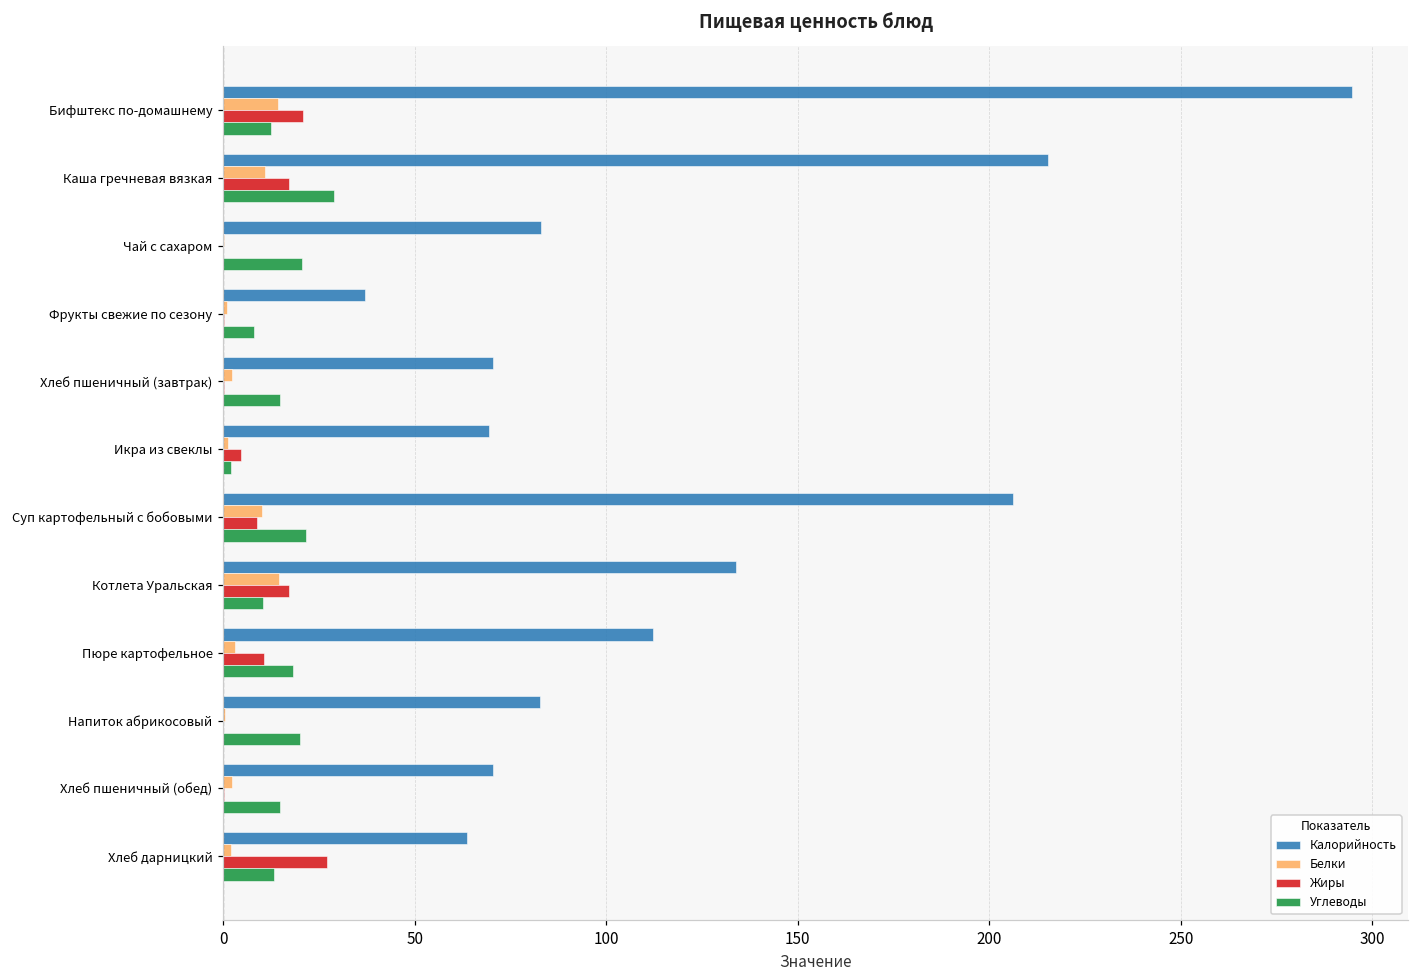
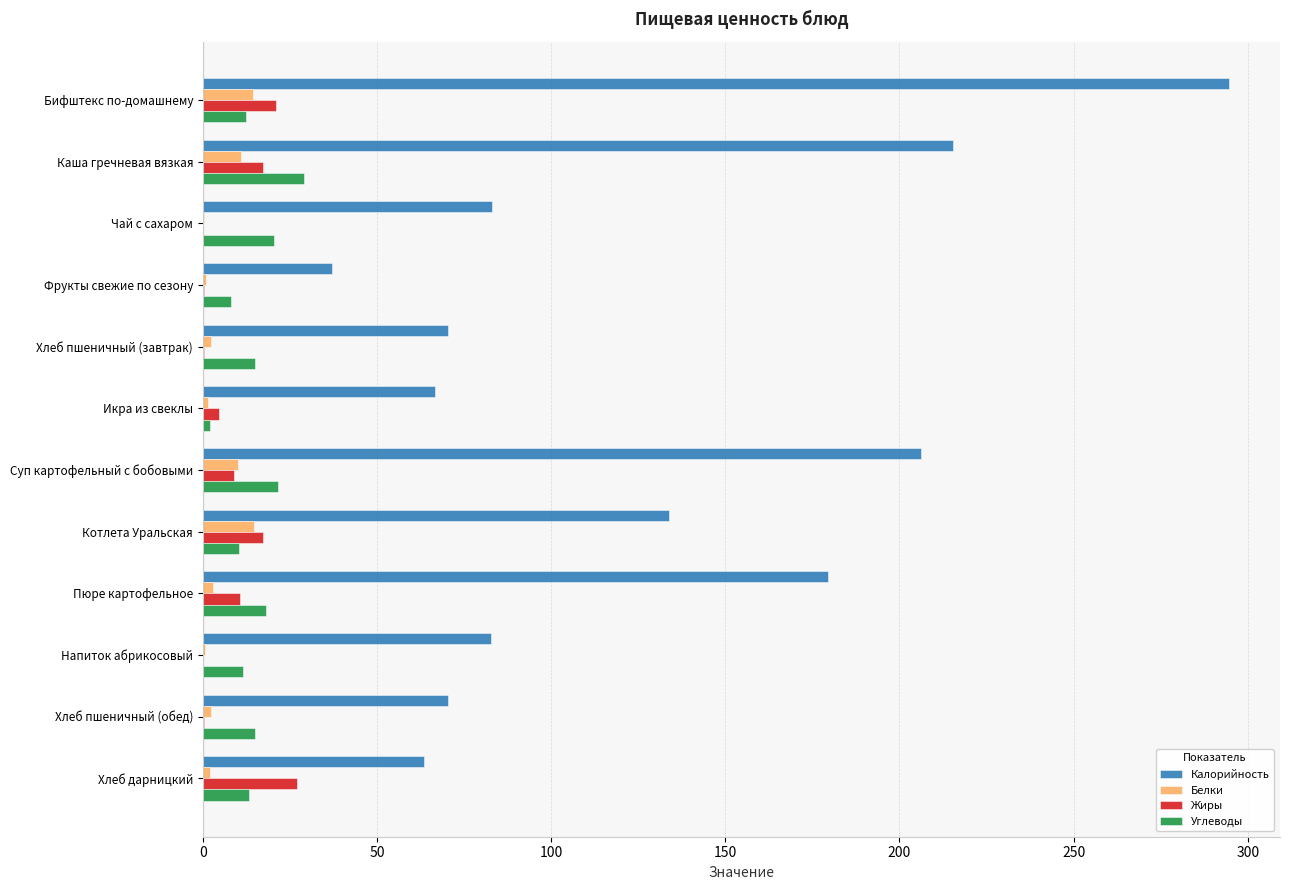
  {
    "Калорийность": {
      "Бифштекс по-домашнему": 295,
      "Каша гречневая вязкая": 215,
      "Чай с сахаром": 83,
      "Фрукты свежие по сезону": 37,
      "Хлеб пшеничный (завтрак)": 70,
-     "Икра из свеклы": 69,
+     "Икра из свеклы": 67,
      "Суп картофельный с бобовыми": 206,
      "Котлета Уральская": 134,
-     "Пюре картофельное": 112,
+     "Пюре картофельное": 179,
      "Напиток абрикосовый": 83,
      "Хлеб пшеничный (обед)": 70,
      "Хлеб дарницкий": 64
    },
    "Белки": {
      "Бифштекс по-домашнему": 14,
      "Каша гречневая вязкая": 11,
      "Фрукты свежие по сезону": 1,
      "Хлеб пшеничный (завтрак)": 2,
      "Икра из свеклы": 1,
      "Суп картофельный с бобовыми": 10,
      "Котлета Уральская": 15,
      "Пюре картофельное": 3,
      "Хлеб пшеничный (обед)": 2,
      "Хлеб дарницкий": 2
    },
    "Жиры": {
      "Бифштекс по-домашнему": 21,
      "Каша гречневая вязкая": 17,
      "Икра из свеклы": 5,
      "Суп картофельный с бобовыми": 9,
      "Котлета Уральская": 17,
      "Пюре картофельное": 11,
      "Хлеб дарницкий": 27
    },
    "Углеводы": {
      "Бифштекс по-домашнему": 12,
      "Каша гречневая вязкая": 29,
      "Чай с сахаром": 20,
      "Фрукты свежие по сезону": 8,
      "Хлеб пшеничный (завтрак)": 15,
      "Икра из свеклы": 2,
      "Суп картофельный с бобовыми": 22,
      "Котлета Уральская": 10,
      "Пюре картофельное": 18,
-     "Напиток абрикосовый": 20,
+     "Напиток абрикосовый": 12,
      "Хлеб пшеничный (обед)": 15,
      "Хлеб дарницкий": 13
    }
  }
